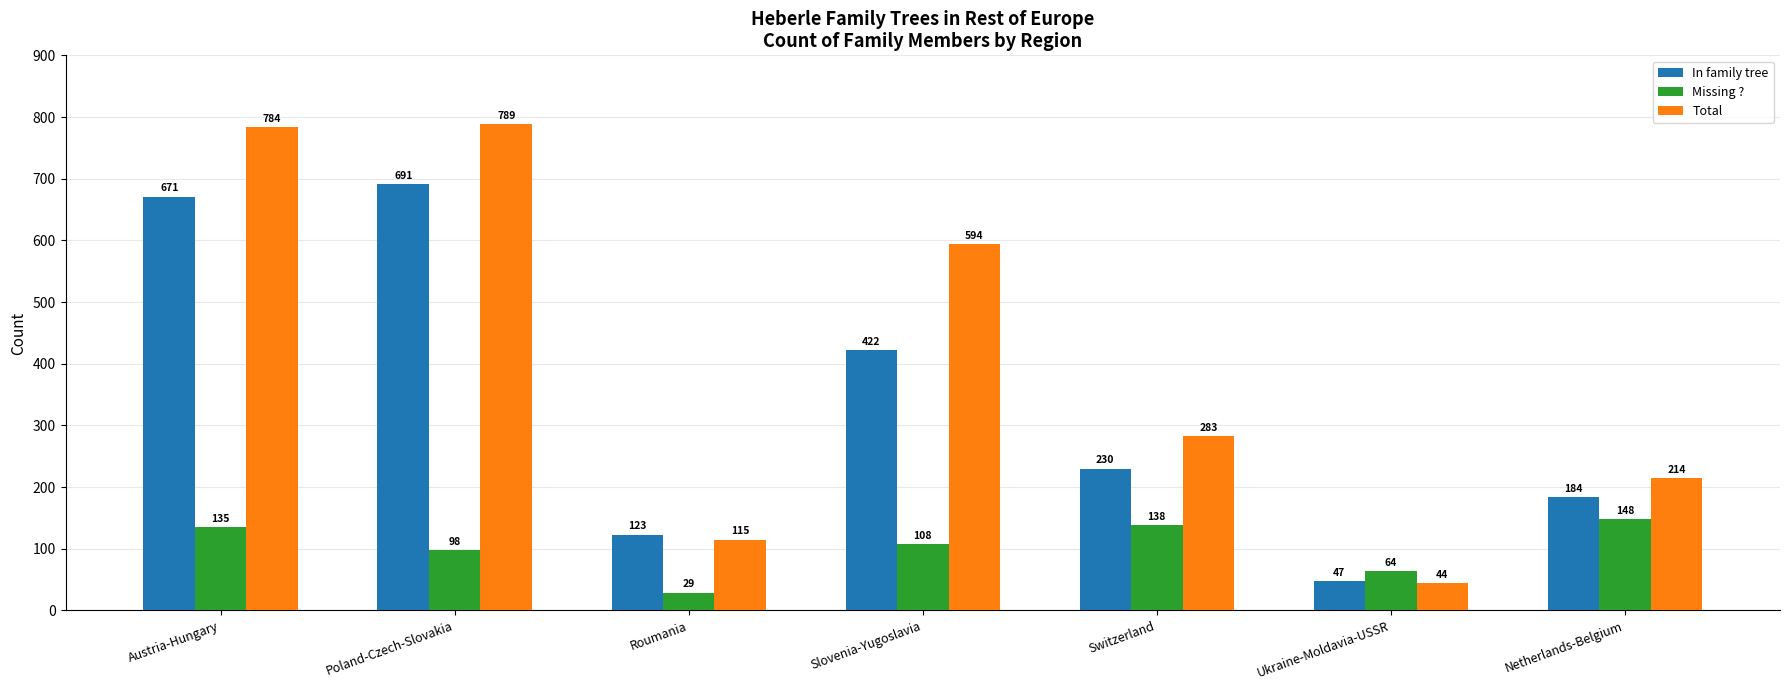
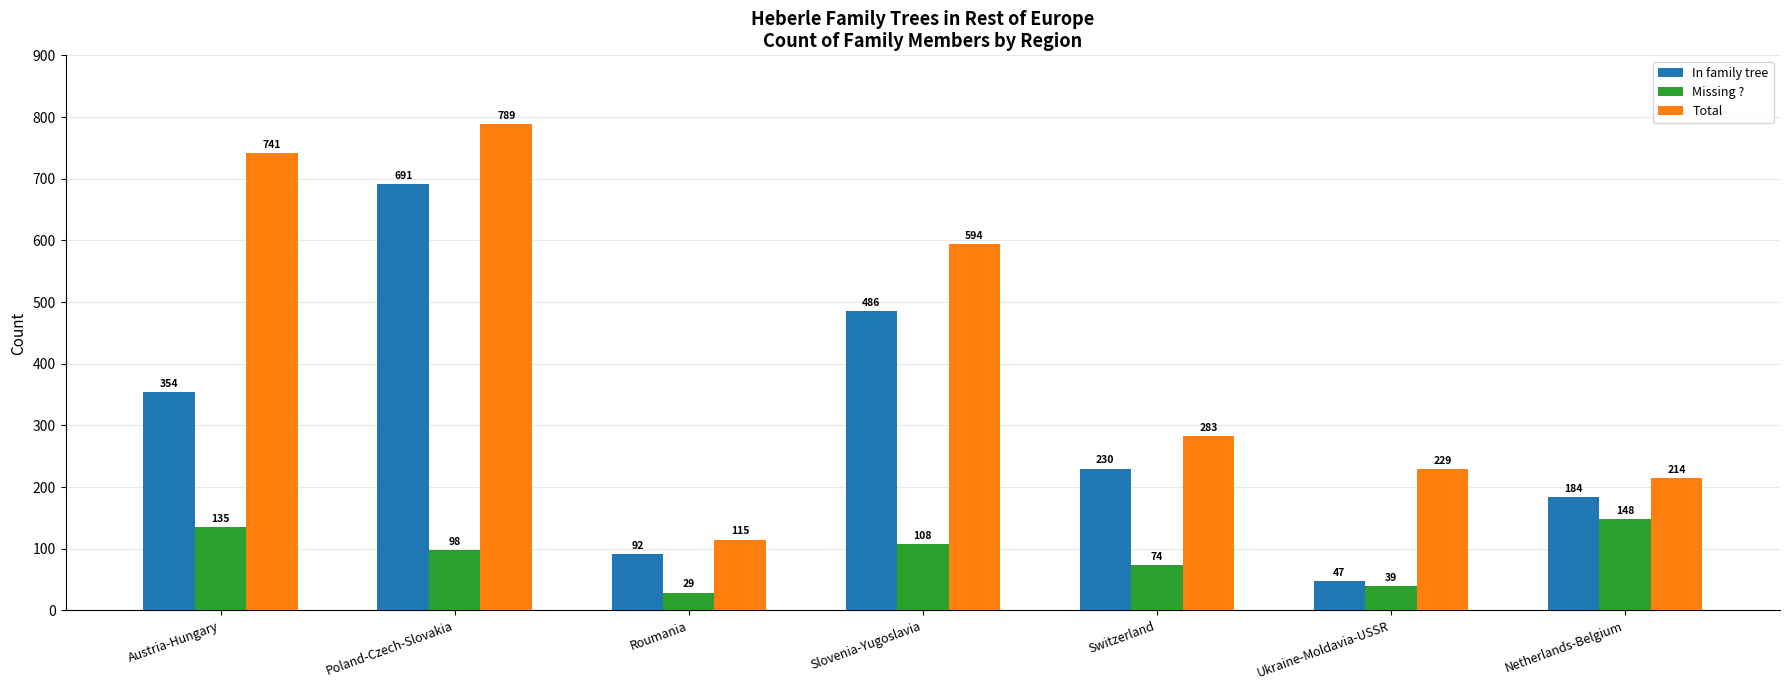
  {
    "In family tree": {
-     "Austria-Hungary": 671,
+     "Austria-Hungary": 354,
      "Poland-Czech-Slovakia": 691,
-     "Roumania": 123,
-     "Slovenia-Yugoslavia": 422,
+     "Roumania": 92,
+     "Slovenia-Yugoslavia": 486,
      "Switzerland": 230,
      "Ukraine-Moldavia-USSR": 47,
      "Netherlands-Belgium": 184
    },
    "Missing ?": {
      "Austria-Hungary": 135,
      "Poland-Czech-Slovakia": 98,
      "Roumania": 29,
      "Slovenia-Yugoslavia": 108,
-     "Switzerland": 138,
-     "Ukraine-Moldavia-USSR": 64,
+     "Switzerland": 74,
+     "Ukraine-Moldavia-USSR": 39,
      "Netherlands-Belgium": 148
    },
    "Total": {
-     "Austria-Hungary": 784,
+     "Austria-Hungary": 741,
      "Poland-Czech-Slovakia": 789,
      "Roumania": 115,
      "Slovenia-Yugoslavia": 594,
      "Switzerland": 283,
-     "Ukraine-Moldavia-USSR": 44,
+     "Ukraine-Moldavia-USSR": 229,
      "Netherlands-Belgium": 214
    }
  }
